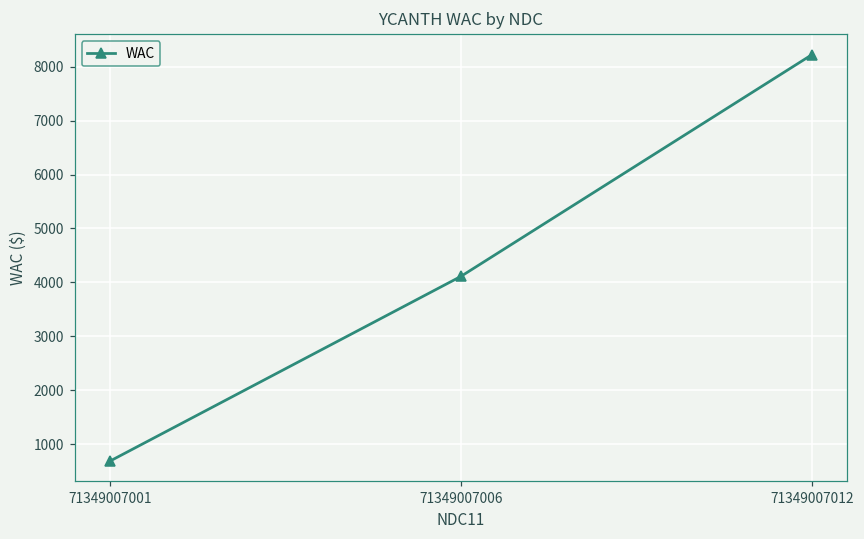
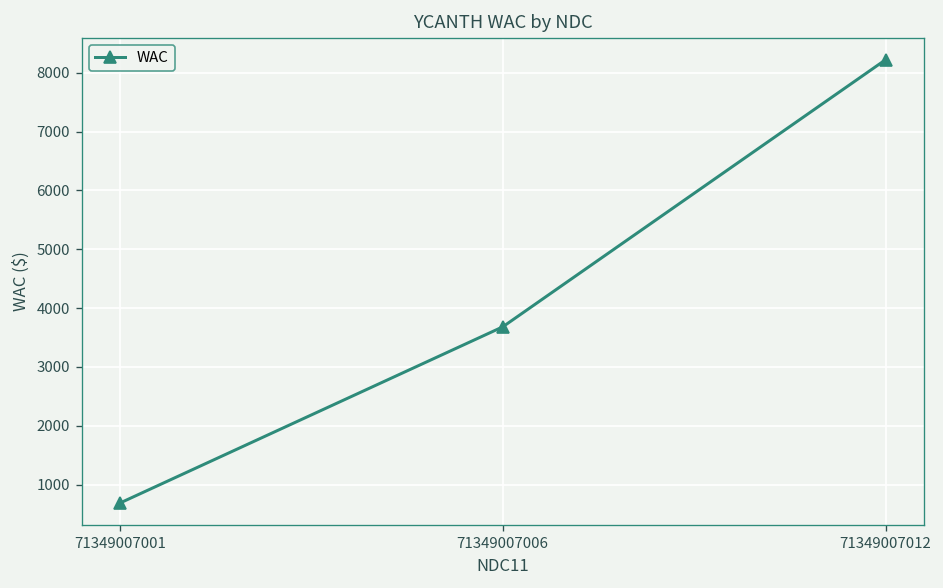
  {
    "71349007001": 700,
-   "71349007006": 4100,
+   "71349007006": 3700,
    "71349007012": 8200
  }
